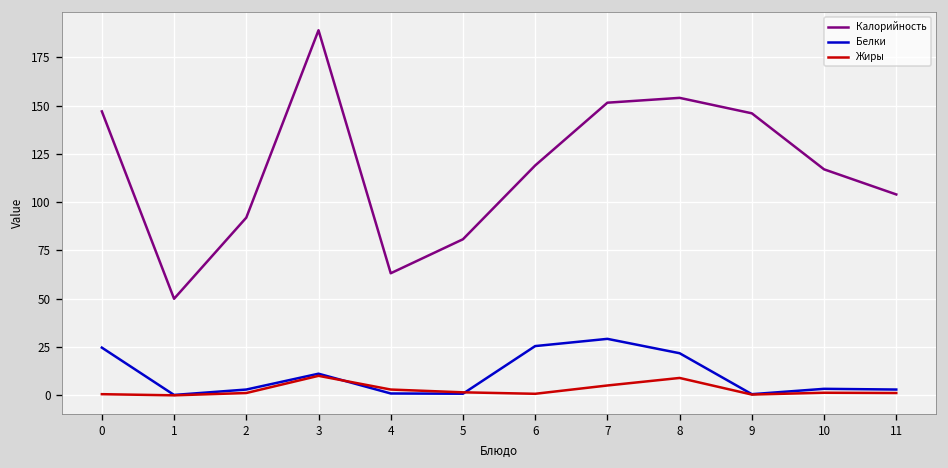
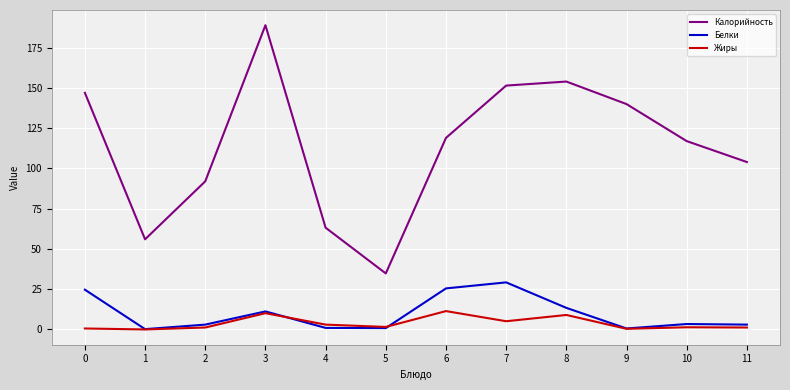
  {
    "Калорийность": {
      "0": 147,
-     "1": 50,
+     "1": 56,
      "2": 92,
      "3": 189,
      "4": 63,
-     "5": 81,
+     "5": 35,
      "6": 119,
      "7": 152,
      "8": 154,
-     "9": 146,
+     "9": 140,
      "10": 117,
      "11": 104
    },
    "Белки": {
      "0": 25,
      "2": 3,
      "4": 1,
      "6": 26,
      "7": 29,
-     "8": 22,
+     "8": 13,
      "10": 3,
      "11": 3
    },
    "Жиры": {
      "0": 1,
      "2": 1,
      "4": 3,
-     "6": 1,
+     "6": 11,
      "7": 5,
      "8": 9,
      "10": 1,
      "11": 1
    }
  }
